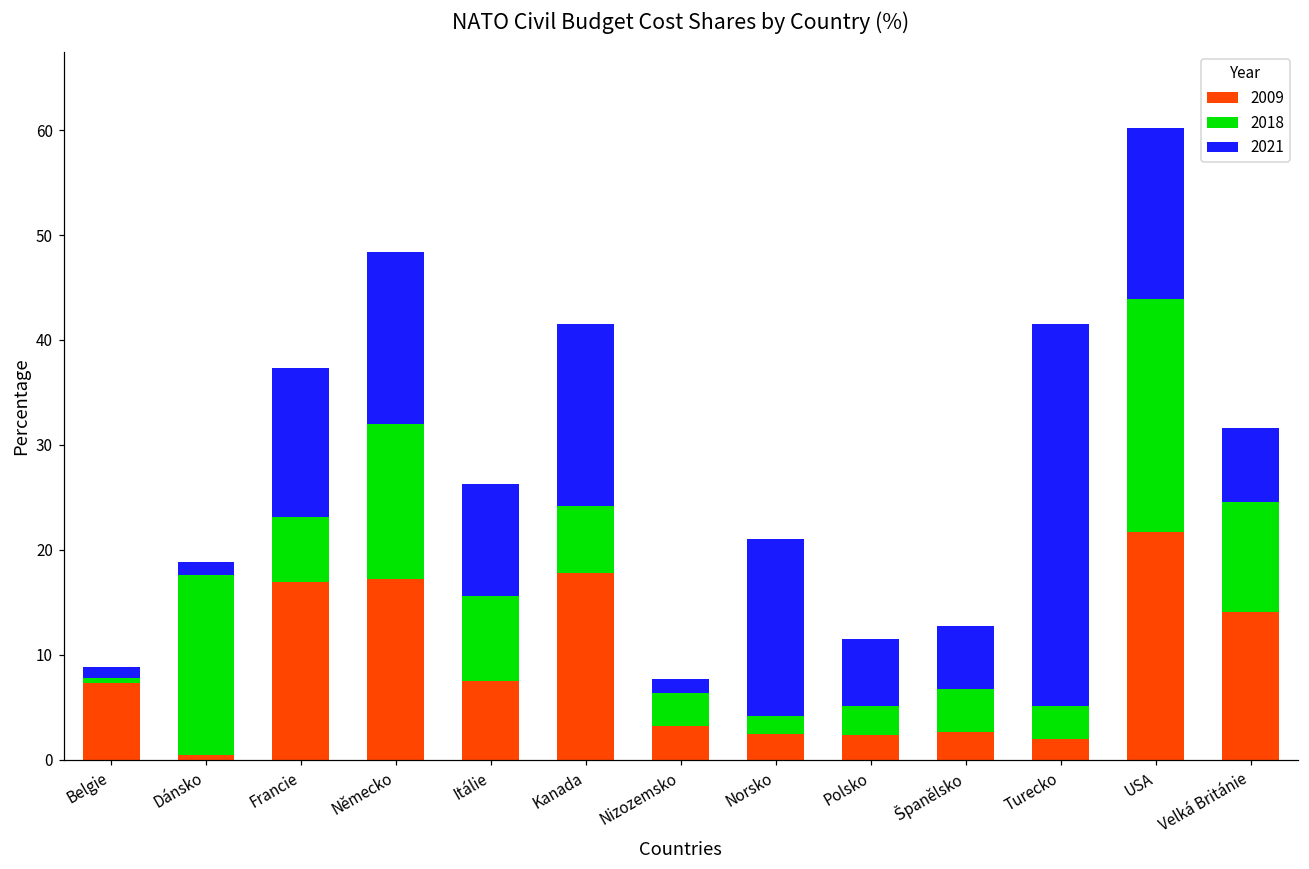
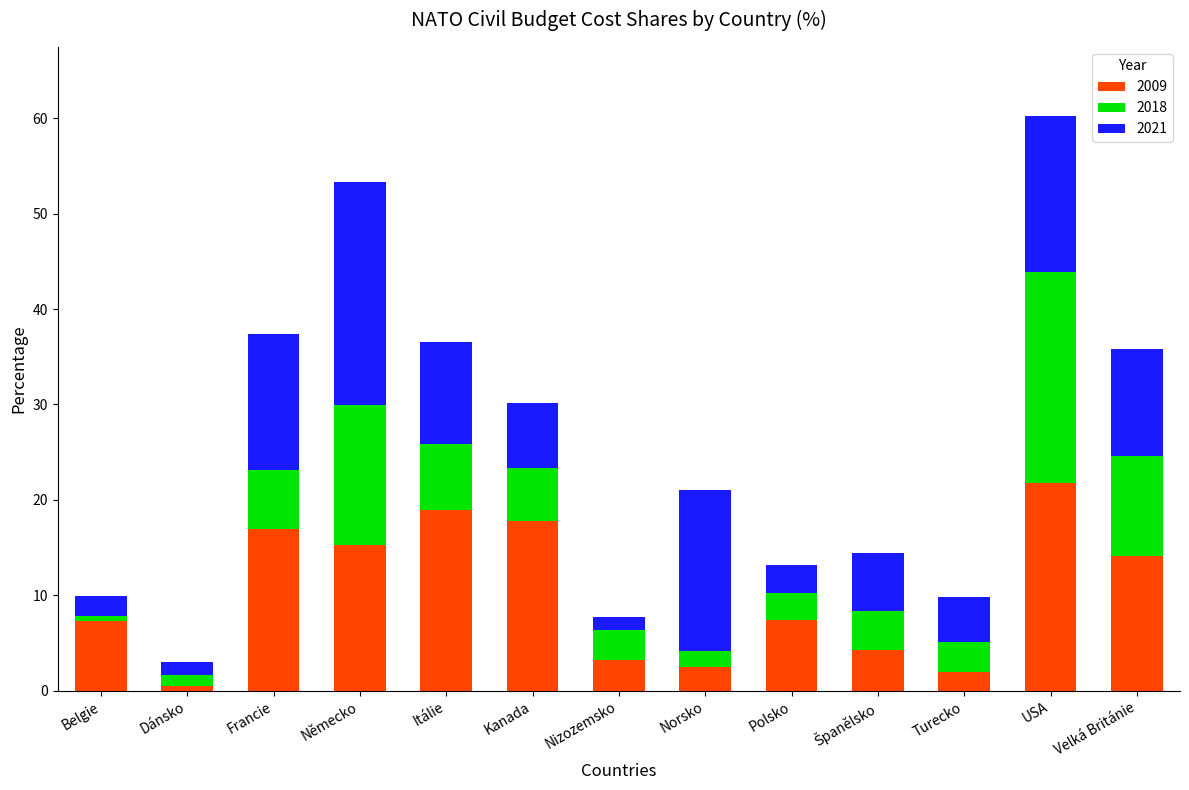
  {
    "2009": {
      "Belgie": 7,
      "Dánsko": 0,
      "Francie": 17,
-     "Německo": 17,
-     "Itálie": 7,
+     "Německo": 15,
+     "Itálie": 19,
      "Kanada": 18,
      "Nizozemsko": 3,
      "Norsko": 2,
-     "Polsko": 2,
-     "Španělsko": 3,
+     "Polsko": 7,
+     "Španělsko": 4,
      "Turecko": 2,
      "USA": 22,
      "Velká Británie": 14
    },
    "2018": {
      "Belgie": 1,
-     "Dánsko": 17,
+     "Dánsko": 1,
      "Francie": 6,
      "Německo": 15,
-     "Itálie": 8,
-     "Kanada": 6,
+     "Itálie": 7,
+     "Kanada": 5,
      "Nizozemsko": 3,
      "Norsko": 2,
      "Polsko": 3,
      "Španělsko": 4,
      "Turecko": 3,
      "USA": 22,
      "Velká Británie": 10
    },
    "2021": {
-     "Belgie": 1,
+     "Belgie": 2,
      "Dánsko": 1,
      "Francie": 14,
-     "Německo": 16,
+     "Německo": 23,
      "Itálie": 11,
-     "Kanada": 17,
+     "Kanada": 7,
      "Nizozemsko": 1,
      "Norsko": 17,
-     "Polsko": 6,
+     "Polsko": 3,
      "Španělsko": 6,
-     "Turecko": 36,
+     "Turecko": 5,
      "USA": 16,
-     "Velká Británie": 7
+     "Velká Británie": 11
    }
  }
